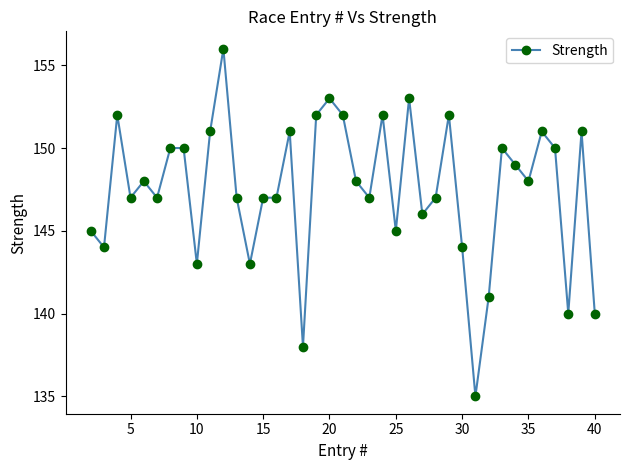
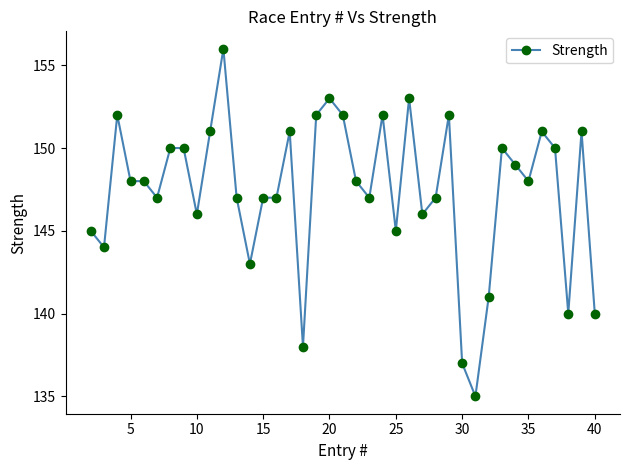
  {
-   "5": 147,
-   "10": 143,
+   "5": 148,
+   "10": 146,
    "15": 147,
    "20": 153,
    "25": 145,
-   "30": 144,
+   "30": 137,
    "35": 148,
    "40": 140
  }
